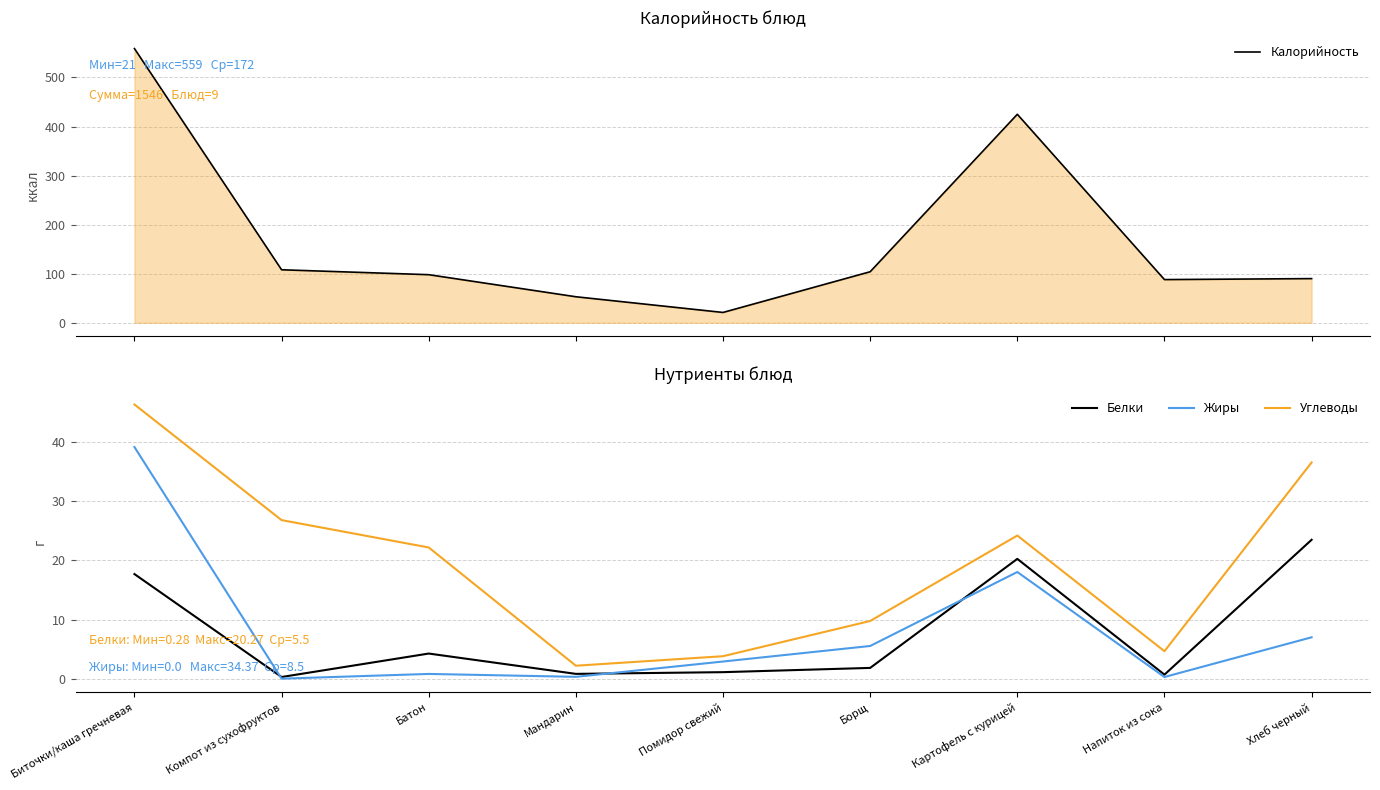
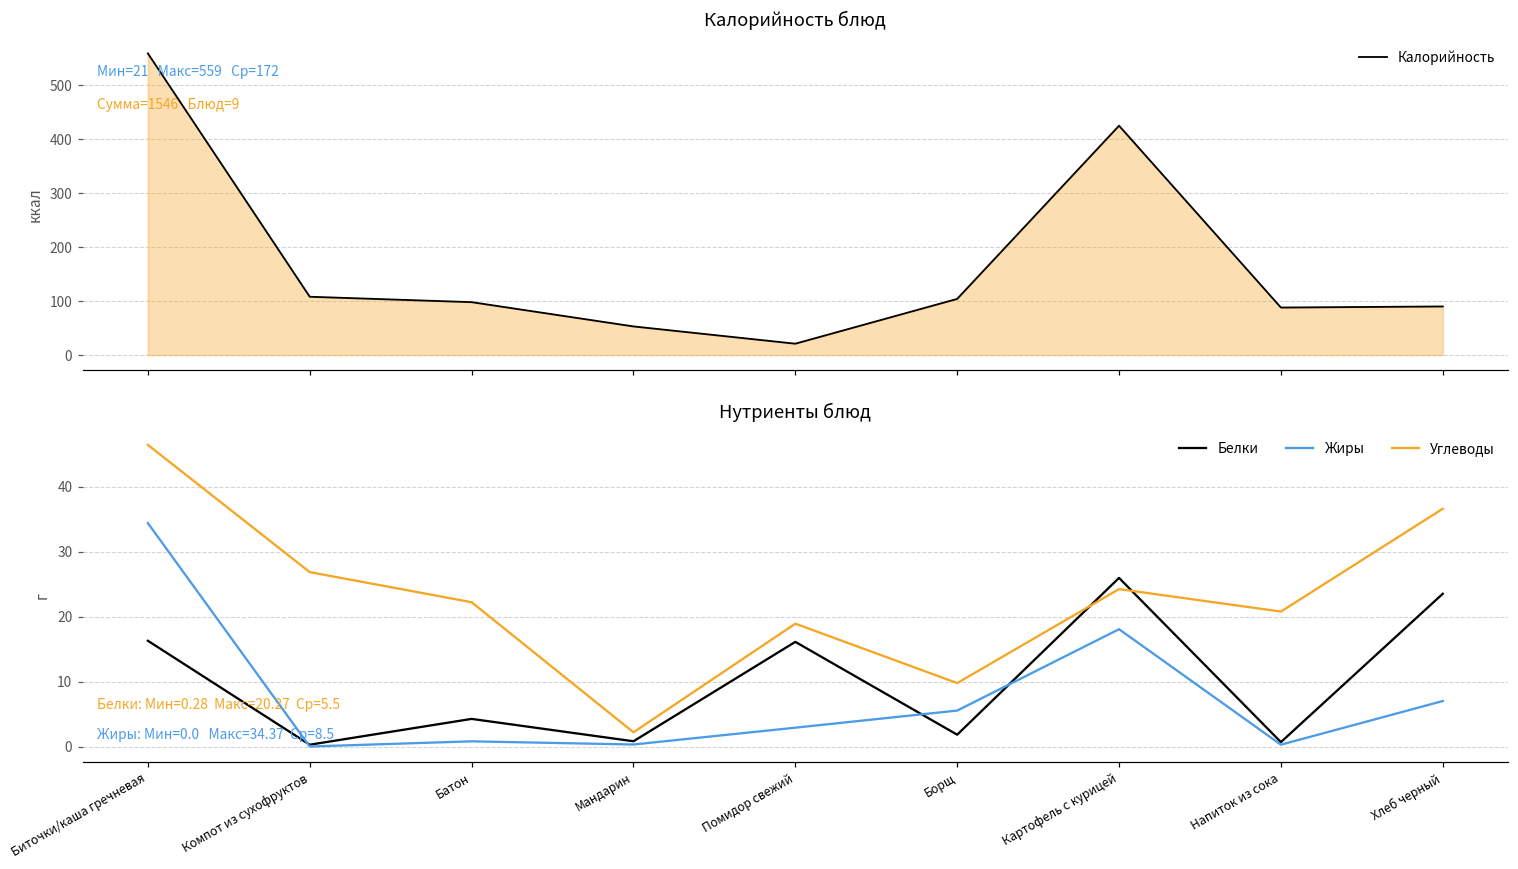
  {
    "Нутриенты блюд": {
      "Белки": {
-       "Биточки/каша гречневая": 18,
+       "Биточки/каша гречневая": 16,
        "Батон": 4,
        "Мандарин": 1,
-       "Помидор свежий": 1,
+       "Помидор свежий": 16,
        "Борщ": 2,
-       "Картофель с курицей": 20,
+       "Картофель с курицей": 26,
        "Хлеб черный": 24
      },
      "Жиры": {
-       "Биточки/каша гречневая": 39,
+       "Биточки/каша гречневая": 34,
        "Батон": 1,
        "Мандарин": 0,
        "Помидор свежий": 3,
        "Борщ": 6,
        "Картофель с курицей": 18,
        "Хлеб черный": 7
      },
      "Углеводы": {
        "Биточки/каша гречневая": 46,
        "Компот из сухофруктов": 27,
        "Батон": 22,
        "Мандарин": 2,
-       "Помидор свежий": 4,
+       "Помидор свежий": 19,
        "Борщ": 10,
        "Картофель с курицей": 24,
-       "Напиток из сока": 5,
+       "Напиток из сока": 21,
        "Хлеб черный": 37
      }
    }
  }
